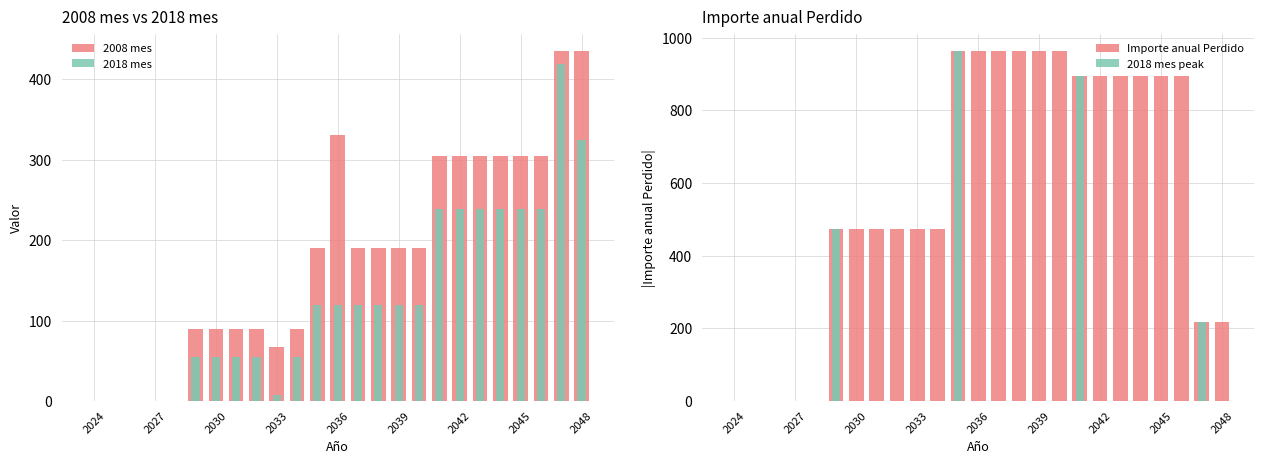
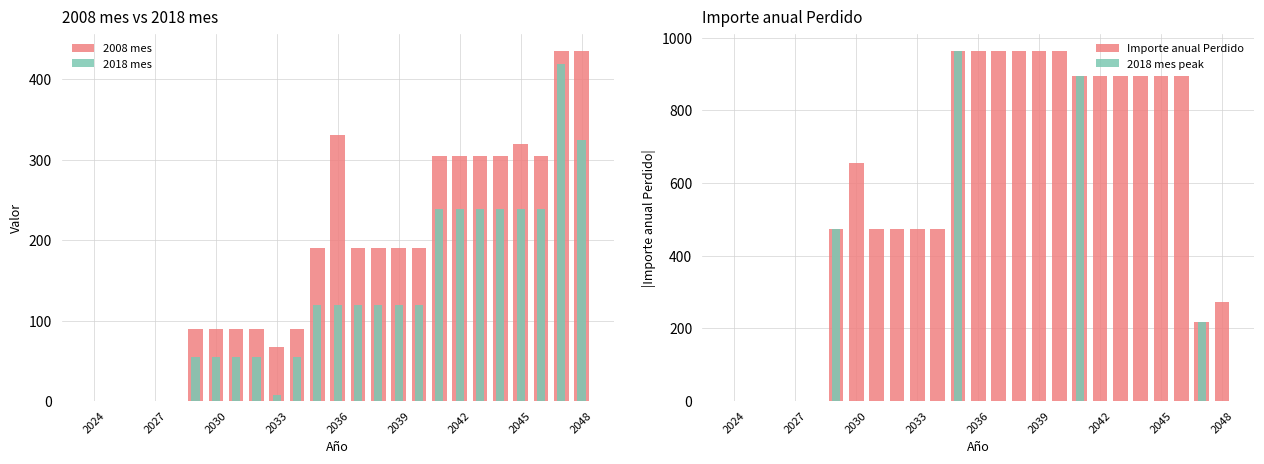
  {
    "2008 mes vs 2018 mes": {
      "2008 mes": {
        "2024": 0,
        "2027": 0,
        "2030": 90,
        "2033": 70,
        "2036": 330,
        "2039": 190,
        "2042": 310,
-       "2045": 310,
+       "2045": 320,
        "2048": 440
      },
      "2018 mes": {
        "2024": 0,
        "2027": 0
      }
    },
    "Importe anual Perdido": {
      "Importe anual Perdido": {
        "2024": 0,
        "2027": 0,
-       "2030": 470,
+       "2030": 650,
        "2033": 470,
        "2036": 960,
        "2039": 960,
        "2042": 890,
        "2045": 890,
-       "2048": 220
+       "2048": 270
      }
    }
  }
